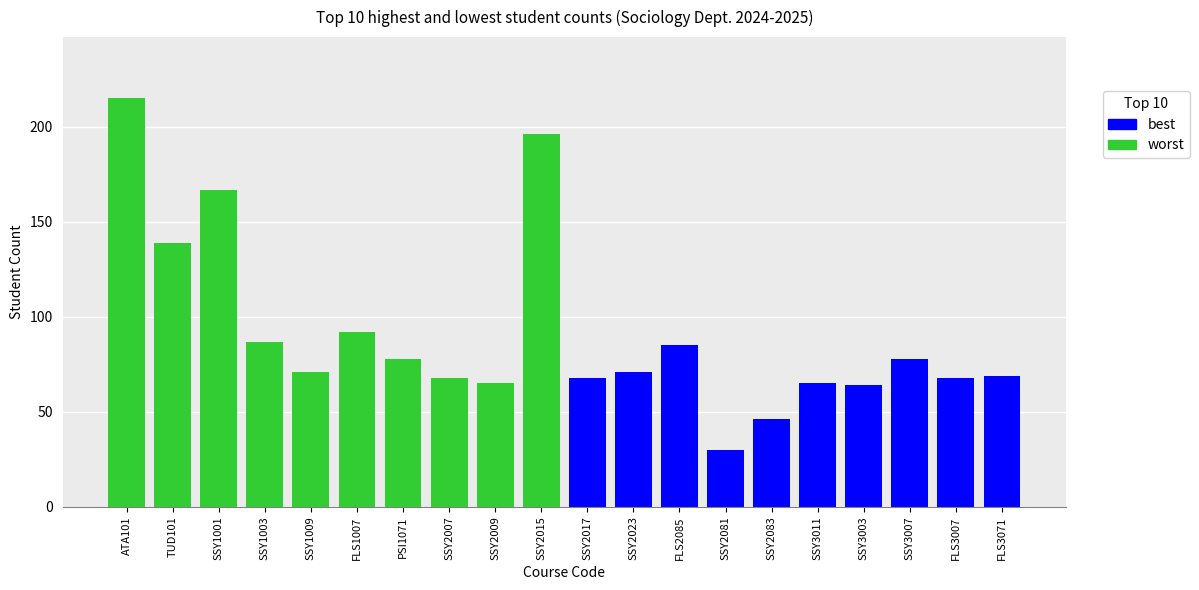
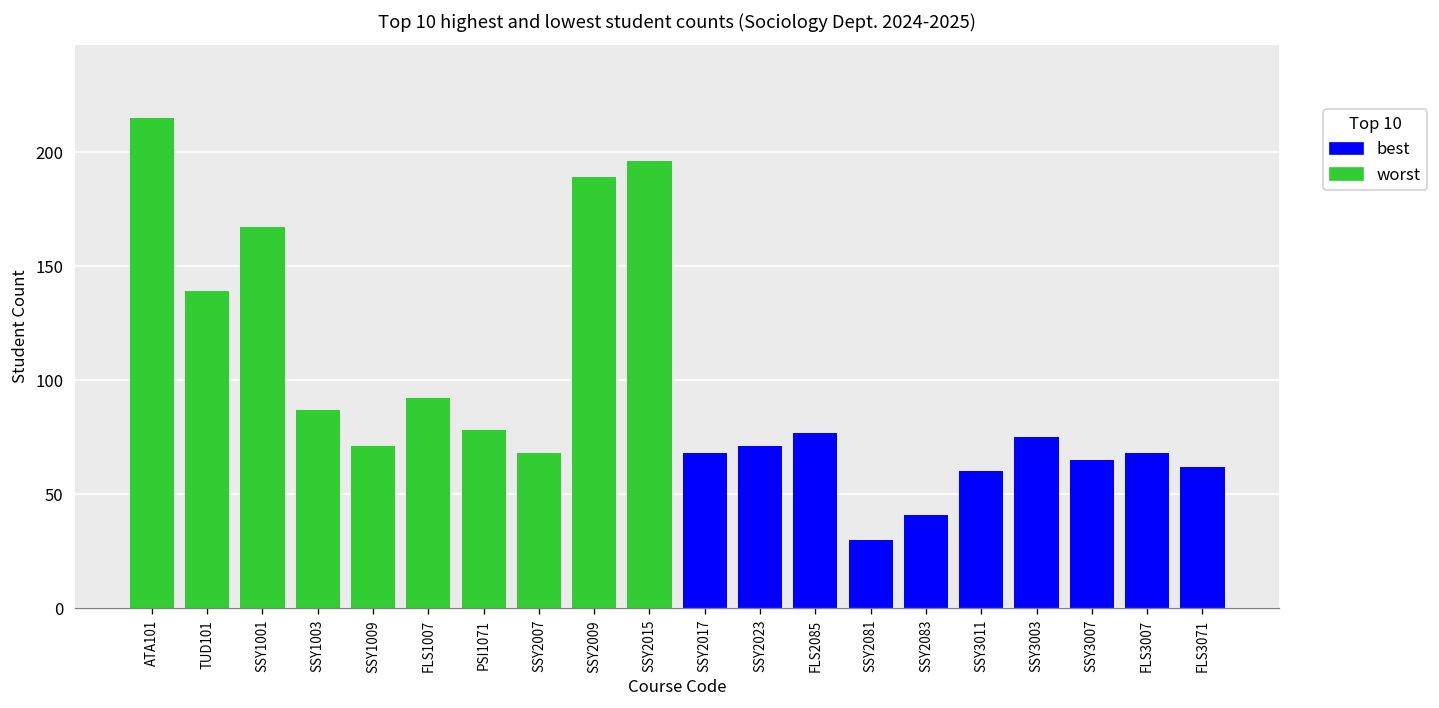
  {
    "worst": {
      "ATA101": 215,
      "TUD101": 139,
      "SSY1001": 167,
      "SSY1003": 87,
      "SSY1009": 71,
      "FLS1007": 92,
      "PSI1071": 78,
      "SSY2007": 68,
-     "SSY2009": 65,
+     "SSY2009": 189,
      "SSY2015": 196
    },
    "best": {
      "SSY2017": 68,
      "SSY2023": 71,
-     "FLS2085": 85,
+     "FLS2085": 77,
      "SSY2081": 30,
-     "SSY2083": 46,
-     "SSY3011": 65,
-     "SSY3003": 64,
-     "SSY3007": 78,
+     "SSY2083": 41,
+     "SSY3011": 60,
+     "SSY3003": 75,
+     "SSY3007": 65,
      "FLS3007": 68,
-     "FLS3071": 69
+     "FLS3071": 62
    }
  }
